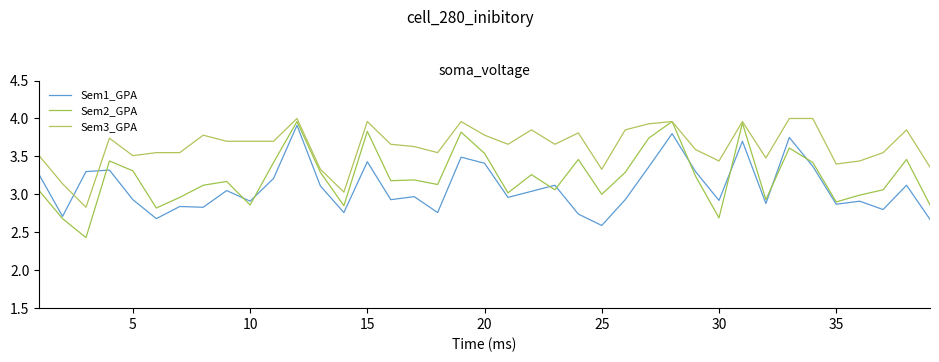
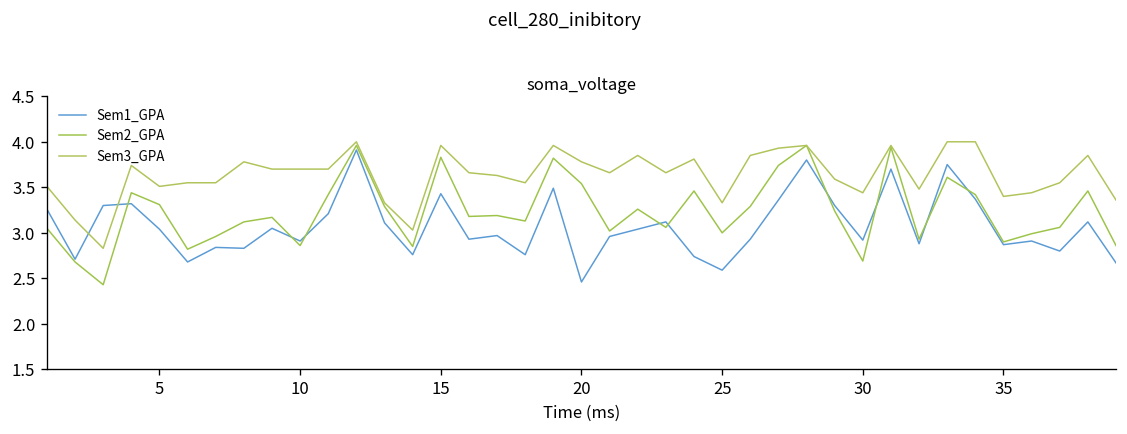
  {
    "Sem1_GPA": {
-     "5": 2.9,
+     "5": 3.0,
      "10": 2.9,
      "15": 3.4,
-     "20": 3.4,
+     "20": 2.5,
      "25": 2.6,
      "30": 2.9
    }
  }
